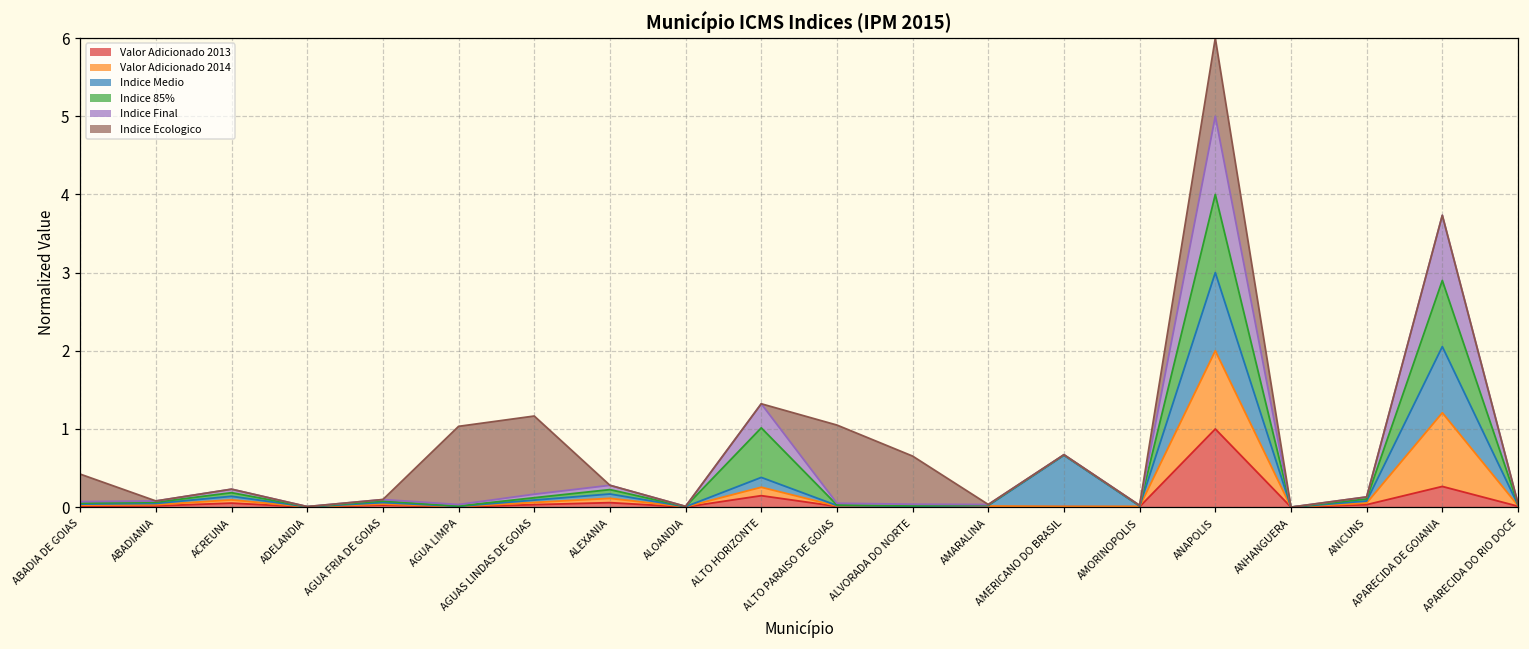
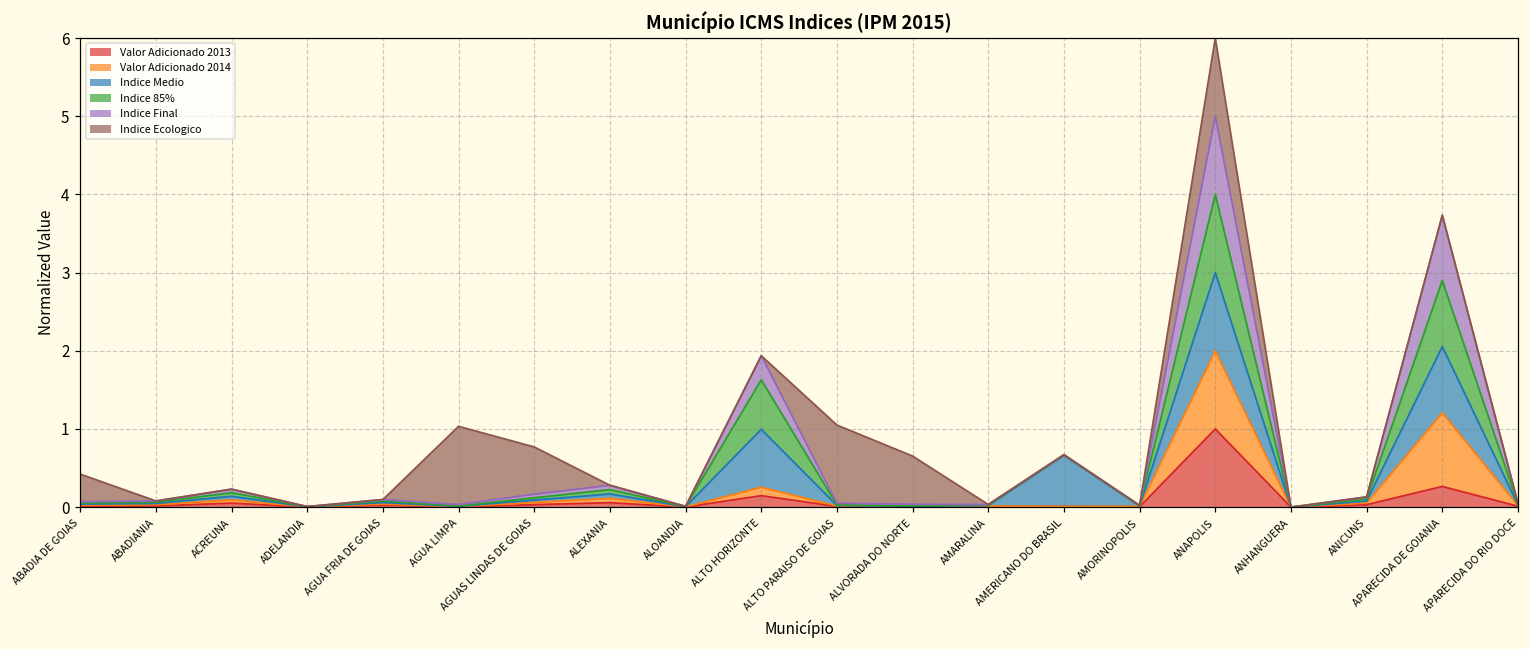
  {
    "Valor Adicionado 2013": {
      "ACREUNA": 0.1,
      "ALEXANIA": 0.1,
      "ALTO HORIZONTE": 0.1,
      "ANAPOLIS": 1.0,
      "APARECIDA DE GOIANIA": 0.3
    },
    "Valor Adicionado 2014": {
      "ACREUNA": 0.0,
      "ALEXANIA": 0.1,
      "ALTO HORIZONTE": 0.1,
      "ANAPOLIS": 1.0,
      "APARECIDA DE GOIANIA": 0.9
    },
    "Indice Medio": {
      "ACREUNA": 0.0,
      "ALEXANIA": 0.1,
-     "ALTO HORIZONTE": 0.1,
+     "ALTO HORIZONTE": 0.7,
      "ANAPOLIS": 1.0,
      "APARECIDA DE GOIANIA": 0.8
    },
    "Indice 85%": {
      "ACREUNA": 0.0,
      "ALEXANIA": 0.1,
      "ALTO HORIZONTE": 0.6,
      "ANAPOLIS": 1.0,
      "APARECIDA DE GOIANIA": 0.8
    },
    "Indice Final": {
      "AGUAS LINDAS DE GOIAS": 0.0,
      "ANAPOLIS": 1.0
    },
    "Indice Ecologico": {
      "ABADIA DE GOIAS": 0.4,
      "AGUA LIMPA": 1.0,
-     "AGUAS LINDAS DE GOIAS": 1.0,
+     "AGUAS LINDAS DE GOIAS": 0.6,
      "ALTO PARAISO DE GOIAS": 1.0,
      "ALVORADA DO NORTE": 0.6,
      "ANAPOLIS": 1.0
    }
  }
